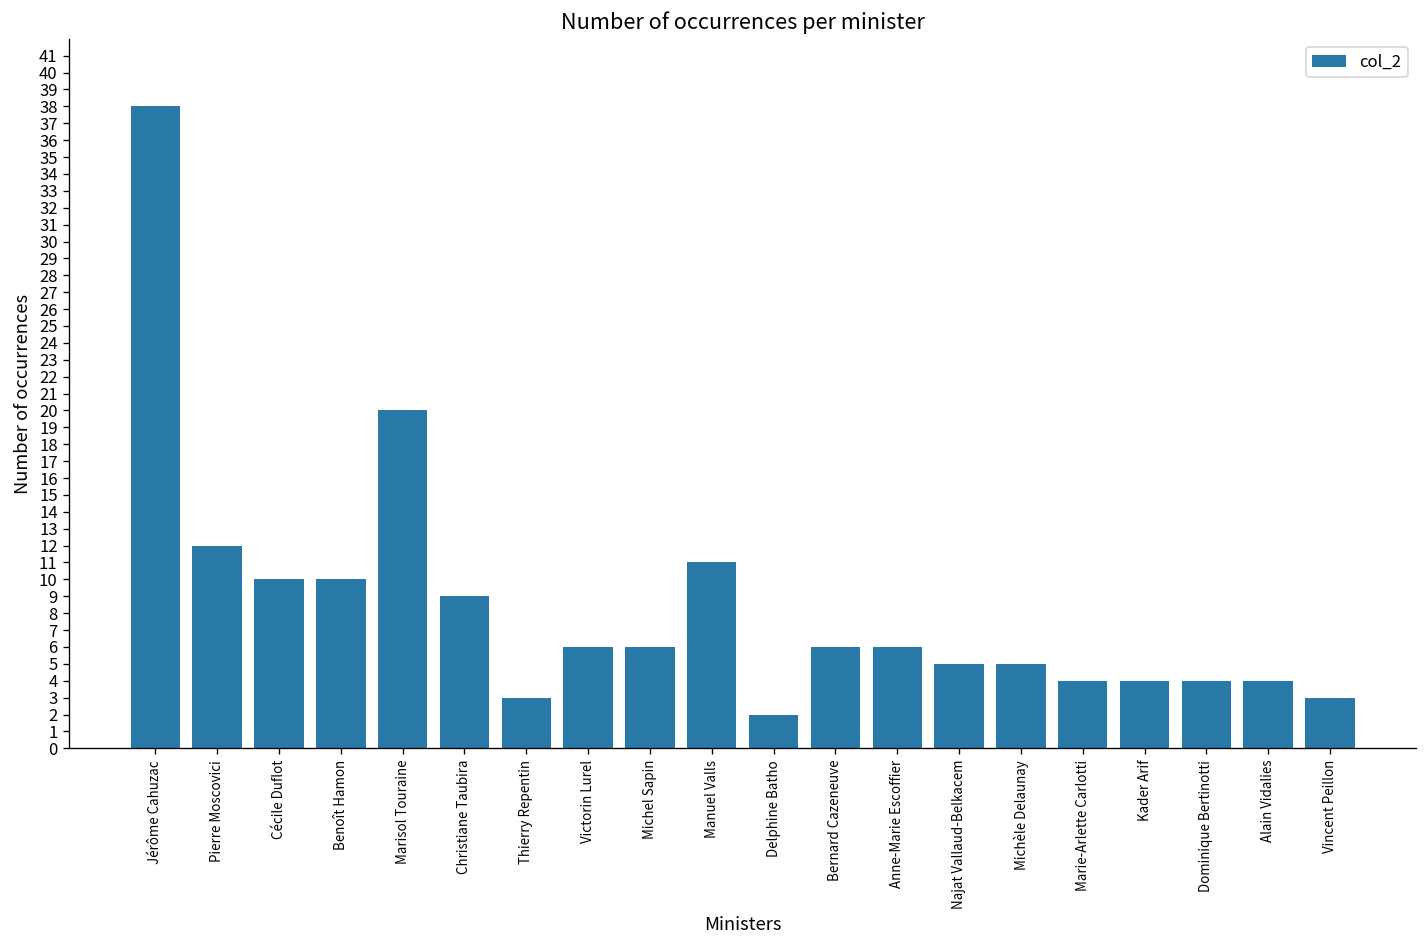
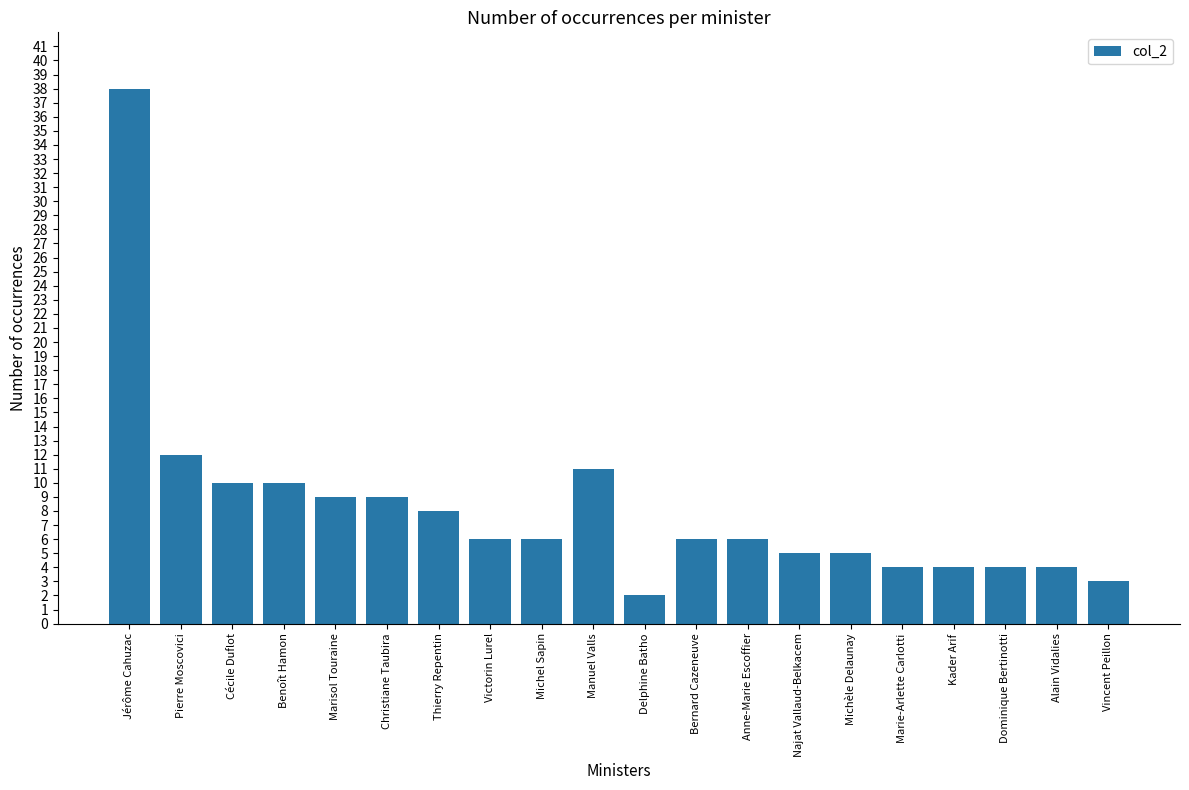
  {
    "Jérôme Cahuzac": 38,
    "Pierre Moscovici": 12,
    "Cécile Duflot": 10,
    "Benoît Hamon": 10,
-   "Marisol Touraine": 20,
+   "Marisol Touraine": 9,
    "Christiane Taubira": 9,
-   "Thierry Repentin": 3,
+   "Thierry Repentin": 8,
    "Victorin Lurel": 6,
    "Michel Sapin": 6,
    "Manuel Valls": 11,
    "Delphine Batho": 2,
    "Bernard Cazeneuve": 6,
    "Anne-Marie Escoffier": 6,
    "Najat Vallaud-Belkacem": 5,
    "Michèle Delaunay": 5,
    "Marie-Arlette Carlotti": 4,
    "Kader Arif": 4,
    "Dominique Bertinotti": 4,
    "Alain Vidalies": 4,
    "Vincent Peillon": 3
  }
